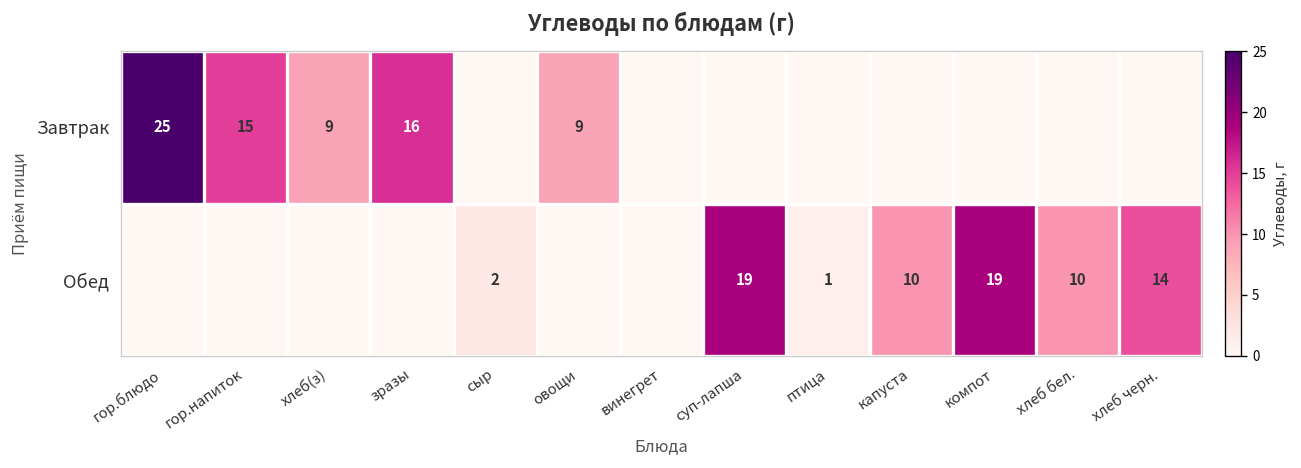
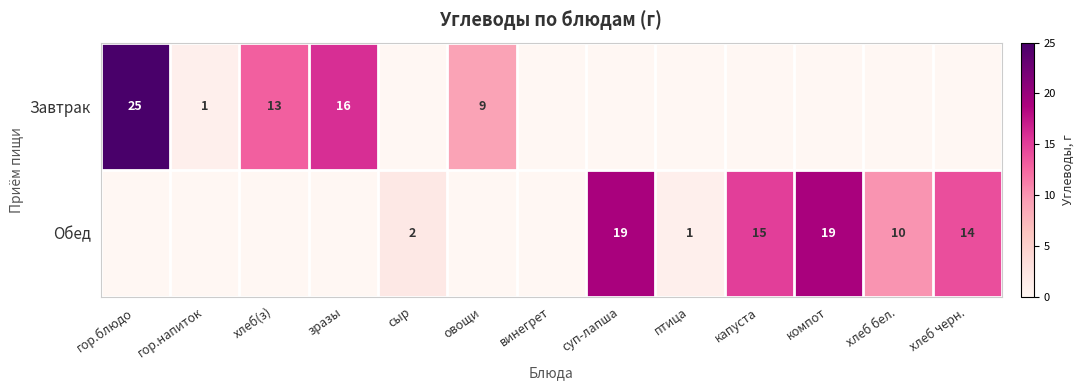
  {
    "Завтрак": {
      "гор.блюдо": 25,
-     "гор.напиток": 15,
-     "хлеб(з)": 9,
+     "гор.напиток": 1,
+     "хлеб(з)": 13,
      "зразы": 16,
      "овощи": 9
    },
    "Обед": {
      "сыр": 2,
      "суп-лапша": 19,
      "птица": 1,
-     "капуста": 10,
+     "капуста": 15,
      "компот": 19,
      "хлеб бел.": 10,
      "хлеб черн.": 14
    }
  }
